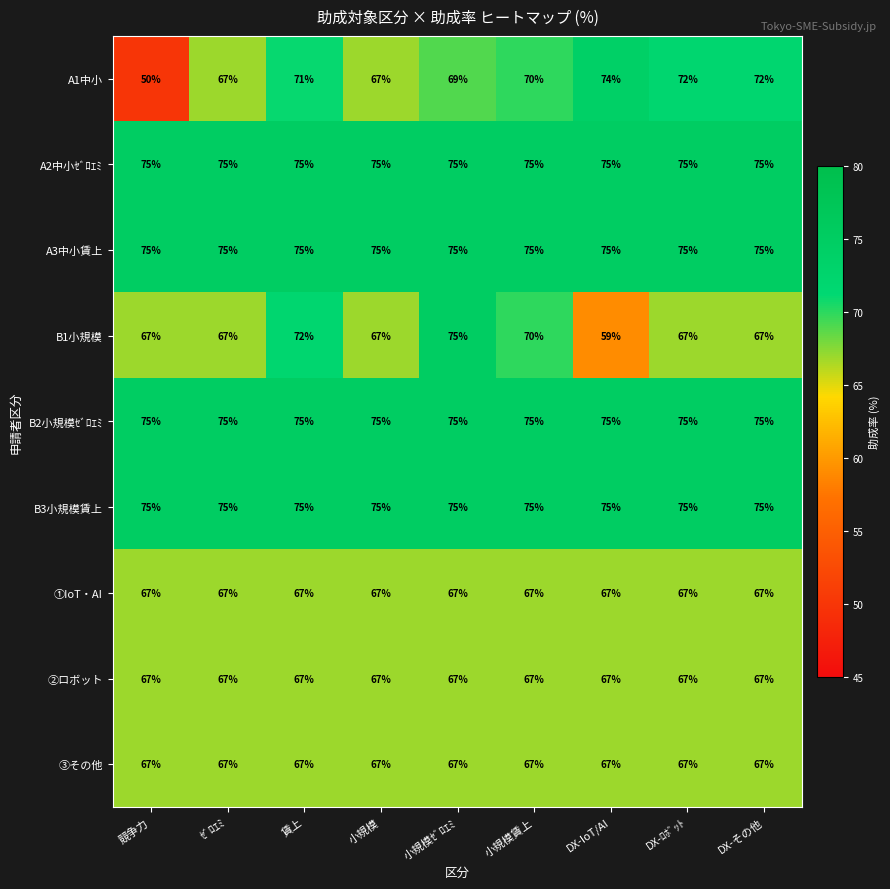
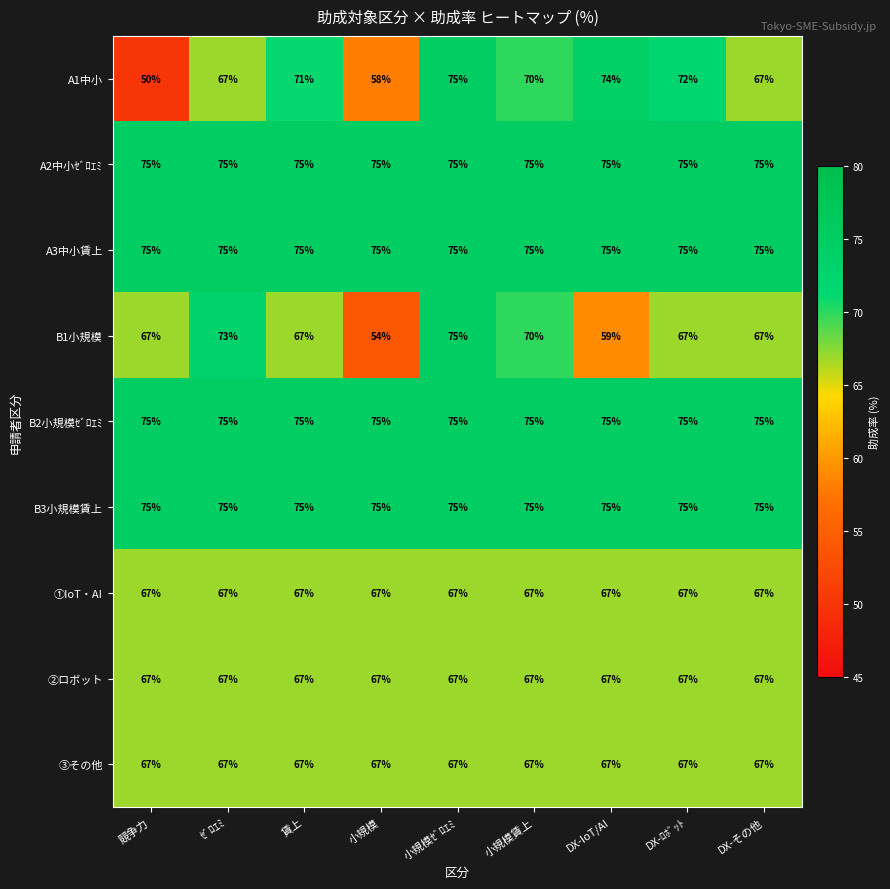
  {
    "A1中小": {
      "競争力": "50%",
      "ｾﾞﾛｴﾐ": "67%",
      "賃上": "71%",
-     "小規模": "67%",
-     "小規模ｾﾞﾛｴﾐ": "69%",
+     "小規模": "58%",
+     "小規模ｾﾞﾛｴﾐ": "75%",
      "小規模賃上": "70%",
      "DX-IoT/AI": "74%",
      "DX-ﾛﾎﾞｯﾄ": "72%",
-     "DX-その他": "72%"
+     "DX-その他": "67%"
    },
    "A2中小ｾﾞﾛｴﾐ": {
      "競争力": "75%",
      "ｾﾞﾛｴﾐ": "75%",
      "賃上": "75%",
      "小規模": "75%",
      "小規模ｾﾞﾛｴﾐ": "75%",
      "小規模賃上": "75%",
      "DX-IoT/AI": "75%",
      "DX-ﾛﾎﾞｯﾄ": "75%",
      "DX-その他": "75%"
    },
    "A3中小賃上": {
      "競争力": "75%",
      "ｾﾞﾛｴﾐ": "75%",
      "賃上": "75%",
      "小規模": "75%",
      "小規模ｾﾞﾛｴﾐ": "75%",
      "小規模賃上": "75%",
      "DX-IoT/AI": "75%",
      "DX-ﾛﾎﾞｯﾄ": "75%",
      "DX-その他": "75%"
    },
    "B1小規模": {
      "競争力": "67%",
-     "ｾﾞﾛｴﾐ": "67%",
-     "賃上": "72%",
-     "小規模": "67%",
+     "ｾﾞﾛｴﾐ": "73%",
+     "賃上": "67%",
+     "小規模": "54%",
      "小規模ｾﾞﾛｴﾐ": "75%",
      "小規模賃上": "70%",
      "DX-IoT/AI": "59%",
      "DX-ﾛﾎﾞｯﾄ": "67%",
      "DX-その他": "67%"
    },
    "B2小規模ｾﾞﾛｴﾐ": {
      "競争力": "75%",
      "ｾﾞﾛｴﾐ": "75%",
      "賃上": "75%",
      "小規模": "75%",
      "小規模ｾﾞﾛｴﾐ": "75%",
      "小規模賃上": "75%",
      "DX-IoT/AI": "75%",
      "DX-ﾛﾎﾞｯﾄ": "75%",
      "DX-その他": "75%"
    },
    "B3小規模賃上": {
      "競争力": "75%",
      "ｾﾞﾛｴﾐ": "75%",
      "賃上": "75%",
      "小規模": "75%",
      "小規模ｾﾞﾛｴﾐ": "75%",
      "小規模賃上": "75%",
      "DX-IoT/AI": "75%",
      "DX-ﾛﾎﾞｯﾄ": "75%",
      "DX-その他": "75%"
    },
    "①IoT・AI": {
      "競争力": "67%",
      "ｾﾞﾛｴﾐ": "67%",
      "賃上": "67%",
      "小規模": "67%",
      "小規模ｾﾞﾛｴﾐ": "67%",
      "小規模賃上": "67%",
      "DX-IoT/AI": "67%",
      "DX-ﾛﾎﾞｯﾄ": "67%",
      "DX-その他": "67%"
    },
    "②ロボット": {
      "競争力": "67%",
      "ｾﾞﾛｴﾐ": "67%",
      "賃上": "67%",
      "小規模": "67%",
      "小規模ｾﾞﾛｴﾐ": "67%",
      "小規模賃上": "67%",
      "DX-IoT/AI": "67%",
      "DX-ﾛﾎﾞｯﾄ": "67%",
      "DX-その他": "67%"
    },
    "③その他": {
      "競争力": "67%",
      "ｾﾞﾛｴﾐ": "67%",
      "賃上": "67%",
      "小規模": "67%",
      "小規模ｾﾞﾛｴﾐ": "67%",
      "小規模賃上": "67%",
      "DX-IoT/AI": "67%",
      "DX-ﾛﾎﾞｯﾄ": "67%",
      "DX-その他": "67%"
    }
  }
